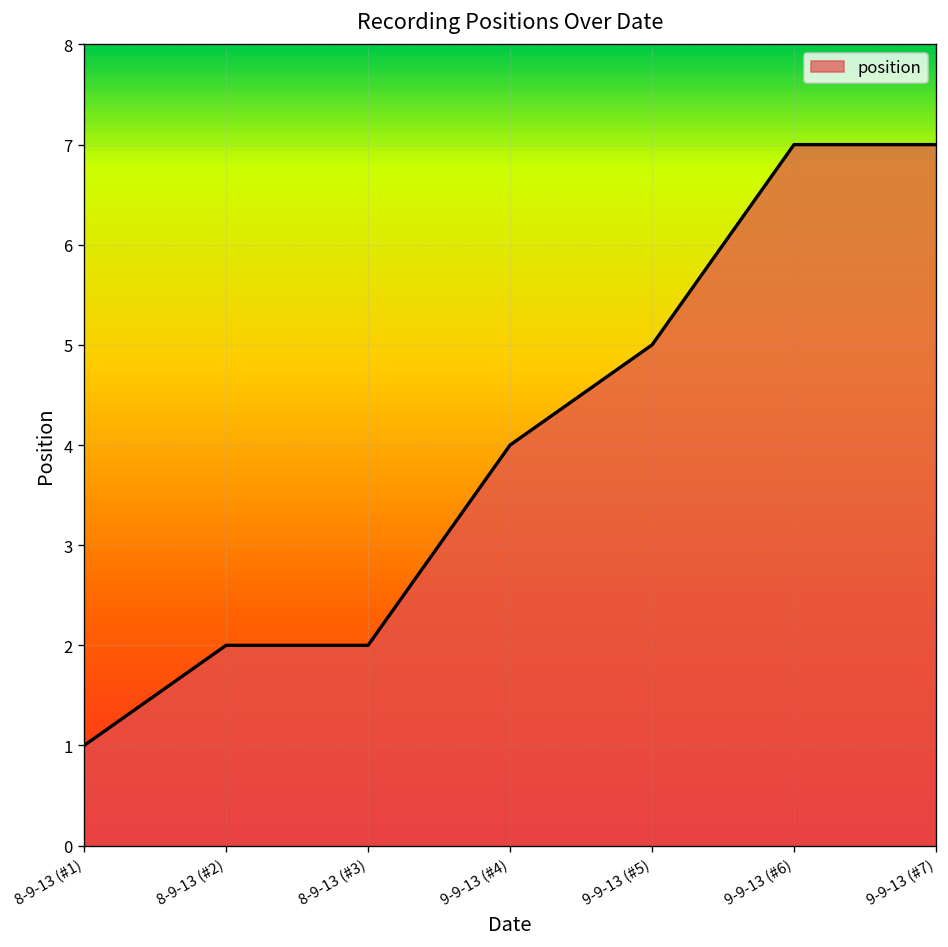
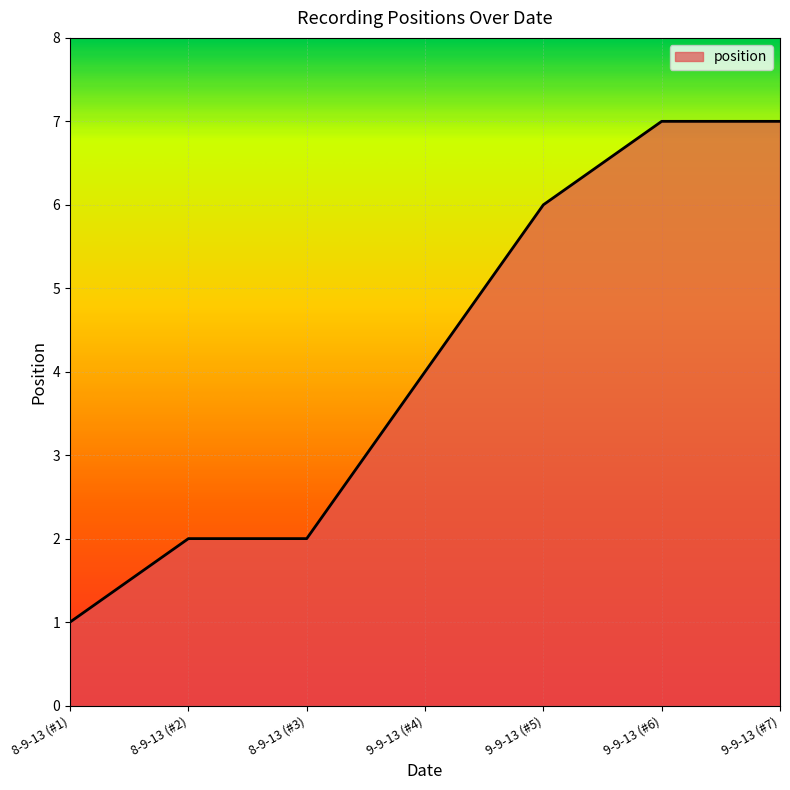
  {
    "8-9-13 (#1)": 1,
    "8-9-13 (#2)": 2,
    "8-9-13 (#3)": 2,
    "9-9-13 (#4)": 4,
-   "9-9-13 (#5)": 5,
+   "9-9-13 (#5)": 6,
    "9-9-13 (#6)": 7,
    "9-9-13 (#7)": 7
  }
